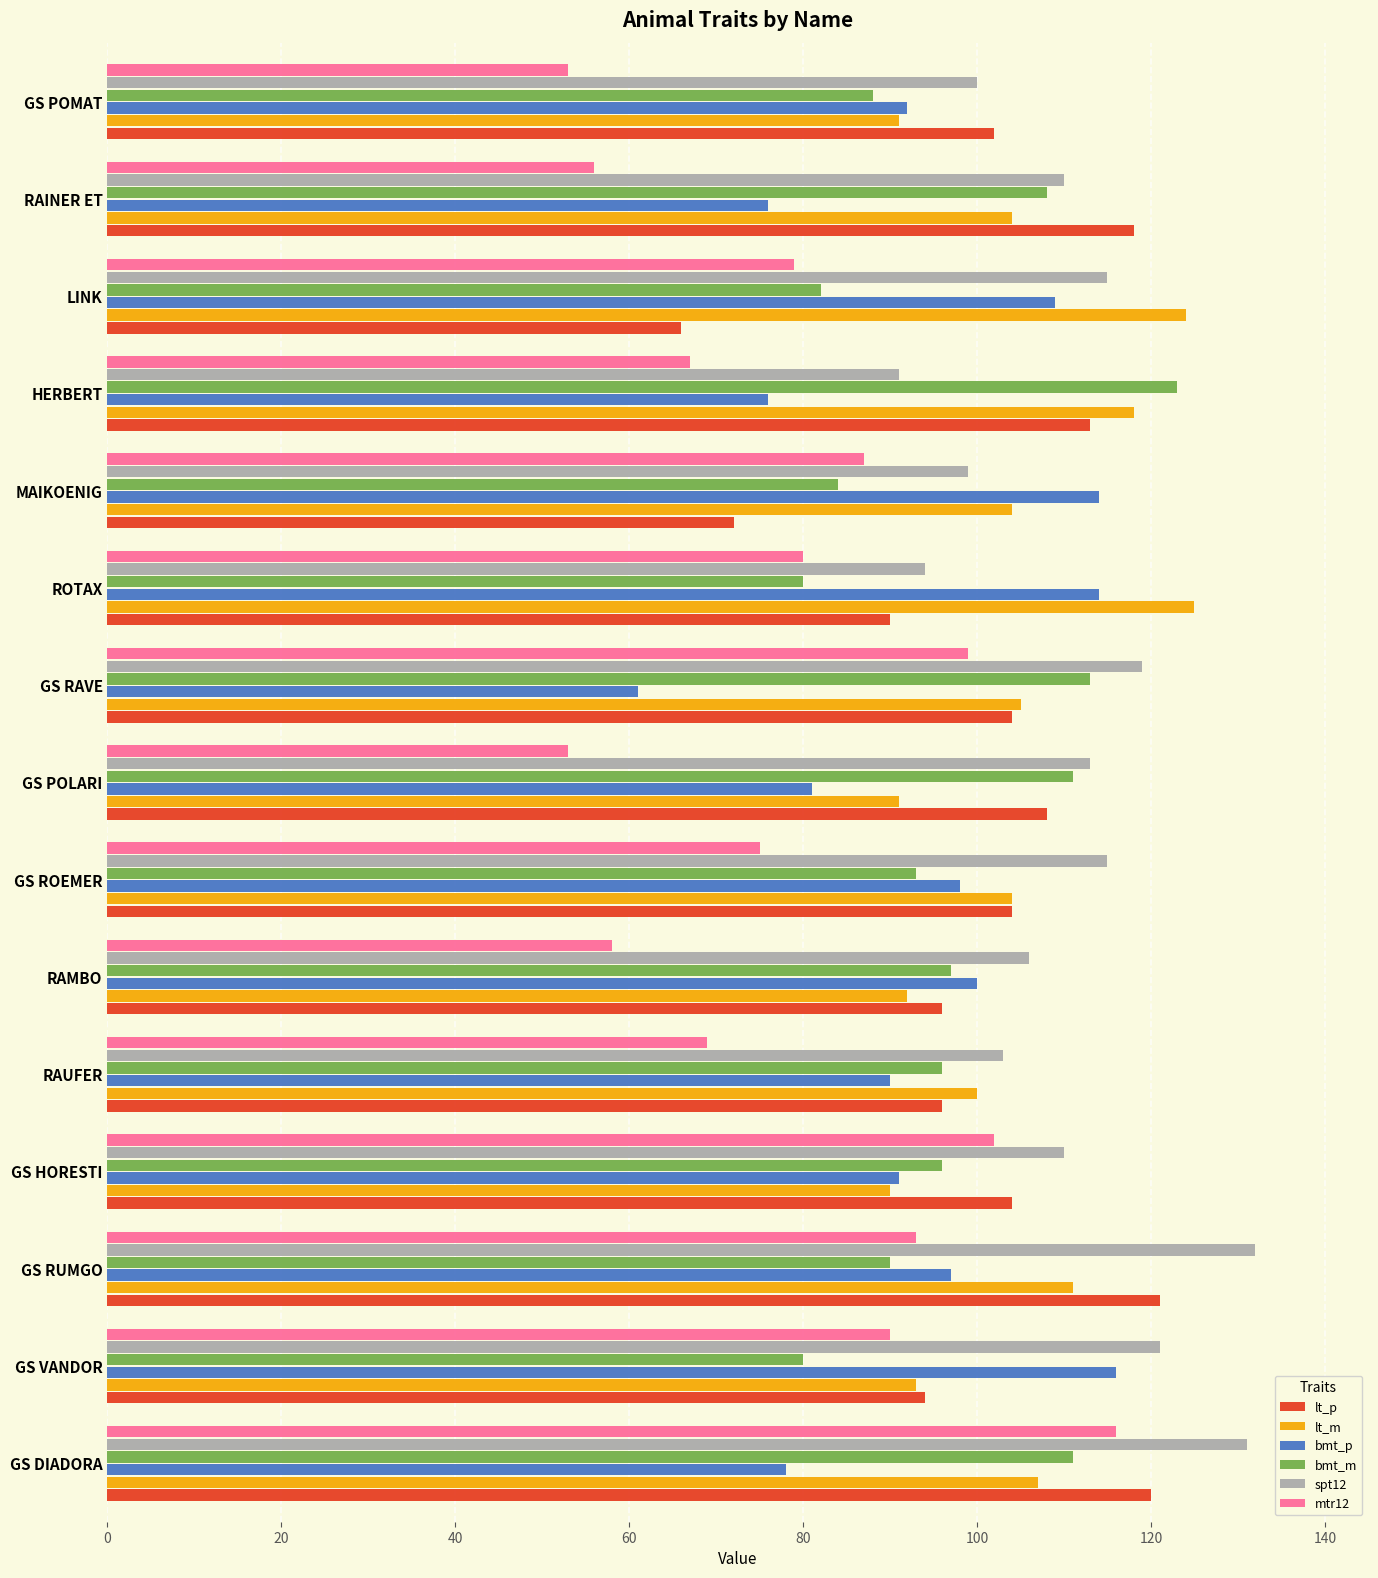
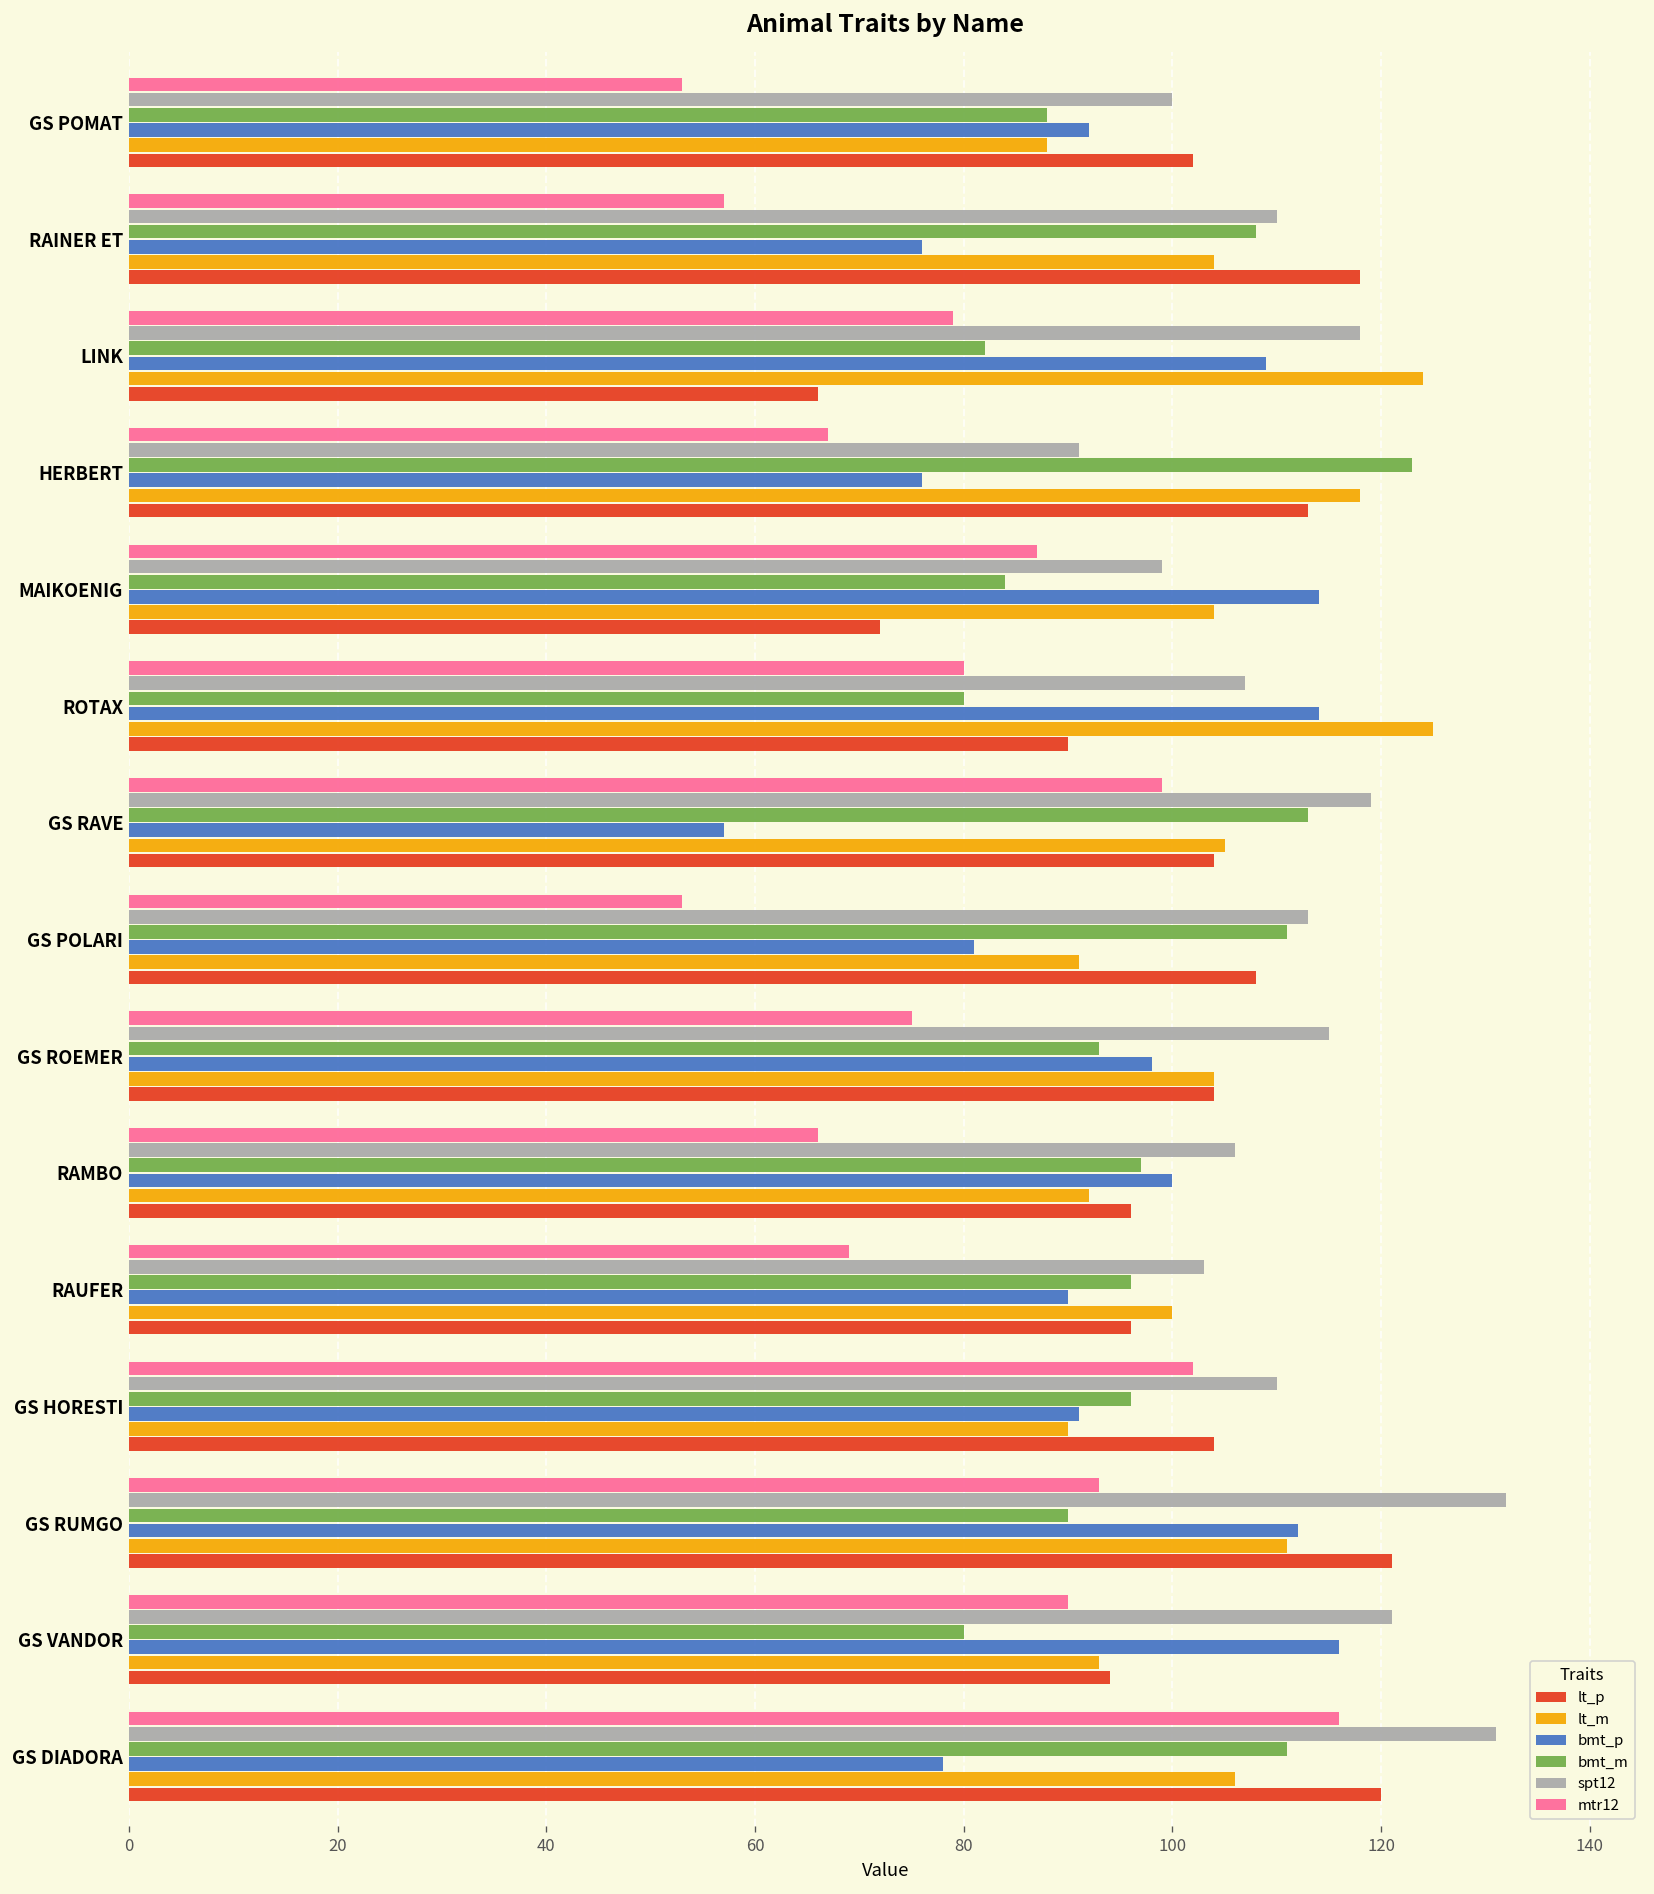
  {
    "lt_p": {
      "GS POMAT": 102,
      "RAINER ET": 118,
      "LINK": 66,
      "HERBERT": 113,
      "MAIKOENIG": 72,
      "ROTAX": 90,
      "GS RAVE": 104,
      "GS POLARI": 108,
      "GS ROEMER": 104,
      "RAMBO": 96,
      "RAUFER": 96,
      "GS HORESTI": 104,
      "GS RUMGO": 121,
      "GS VANDOR": 94,
      "GS DIADORA": 120
    },
    "lt_m": {
-     "GS POMAT": 91,
+     "GS POMAT": 88,
      "RAINER ET": 104,
      "LINK": 124,
      "HERBERT": 118,
      "MAIKOENIG": 104,
      "ROTAX": 125,
      "GS RAVE": 105,
      "GS POLARI": 91,
      "GS ROEMER": 104,
      "RAMBO": 92,
      "RAUFER": 100,
      "GS HORESTI": 90,
      "GS RUMGO": 111,
      "GS VANDOR": 93,
-     "GS DIADORA": 107
+     "GS DIADORA": 106
    },
    "bmt_p": {
      "GS POMAT": 92,
      "RAINER ET": 76,
      "LINK": 109,
      "HERBERT": 76,
      "MAIKOENIG": 114,
      "ROTAX": 114,
-     "GS RAVE": 61,
+     "GS RAVE": 57,
      "GS POLARI": 81,
      "GS ROEMER": 98,
      "RAMBO": 100,
      "RAUFER": 90,
      "GS HORESTI": 91,
-     "GS RUMGO": 97,
+     "GS RUMGO": 112,
      "GS VANDOR": 116,
      "GS DIADORA": 78
    },
    "bmt_m": {
      "GS POMAT": 88,
      "RAINER ET": 108,
      "LINK": 82,
      "HERBERT": 123,
      "MAIKOENIG": 84,
      "ROTAX": 80,
      "GS RAVE": 113,
      "GS POLARI": 111,
      "GS ROEMER": 93,
      "RAMBO": 97,
      "RAUFER": 96,
      "GS HORESTI": 96,
      "GS RUMGO": 90,
      "GS VANDOR": 80,
      "GS DIADORA": 111
    },
    "spt12": {
      "GS POMAT": 100,
      "RAINER ET": 110,
-     "LINK": 115,
+     "LINK": 118,
      "HERBERT": 91,
      "MAIKOENIG": 99,
-     "ROTAX": 94,
+     "ROTAX": 107,
      "GS RAVE": 119,
      "GS POLARI": 113,
      "GS ROEMER": 115,
      "RAMBO": 106,
      "RAUFER": 103,
      "GS HORESTI": 110,
      "GS RUMGO": 132,
      "GS VANDOR": 121,
      "GS DIADORA": 131
    },
    "mtr12": {
      "GS POMAT": 53,
-     "RAINER ET": 56,
+     "RAINER ET": 57,
      "LINK": 79,
      "HERBERT": 67,
      "MAIKOENIG": 87,
      "ROTAX": 80,
      "GS RAVE": 99,
      "GS POLARI": 53,
      "GS ROEMER": 75,
-     "RAMBO": 58,
+     "RAMBO": 66,
      "RAUFER": 69,
      "GS HORESTI": 102,
      "GS RUMGO": 93,
      "GS VANDOR": 90,
      "GS DIADORA": 116
    }
  }
